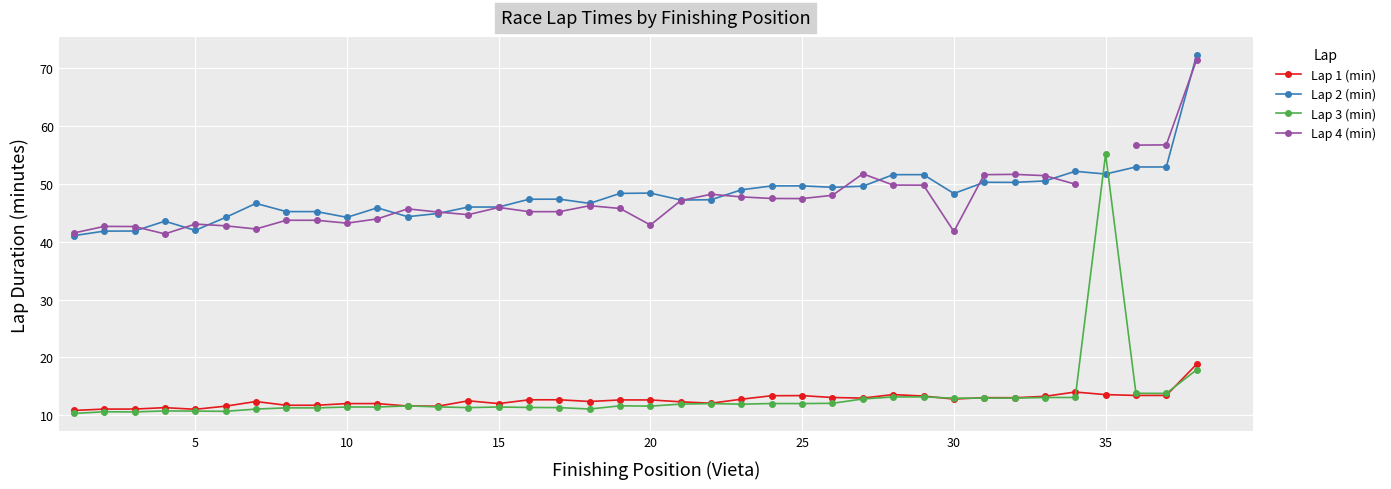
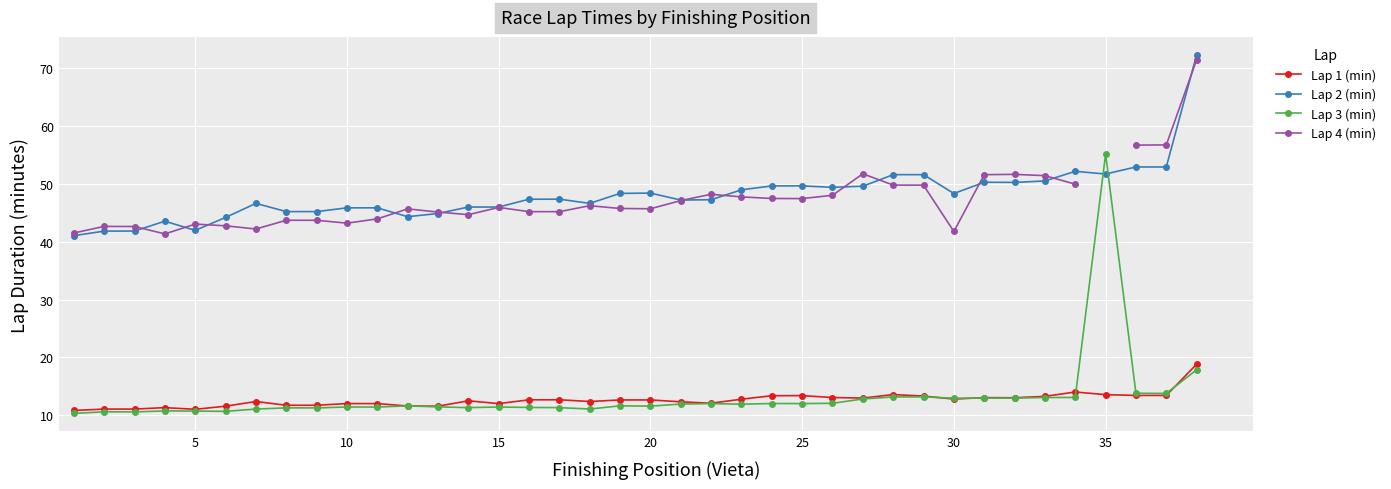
  {
    "Lap 1 (min)": {
      "10": 12,
      "15": 12,
      "20": 13,
      "25": 13,
      "35": 14
    },
    "Lap 2 (min)": {
      "5": 42,
-     "10": 44,
+     "10": 46,
      "20": 48,
      "25": 50,
      "30": 48,
      "35": 52
    },
    "Lap 3 (min)": {
      "10": 11,
      "15": 11,
      "20": 12,
      "25": 12,
      "35": 55
    },
    "Lap 4 (min)": {
      "5": 43,
      "10": 43,
-     "20": 43,
+     "20": 46,
      "25": 47,
      "30": 42
    }
  }
